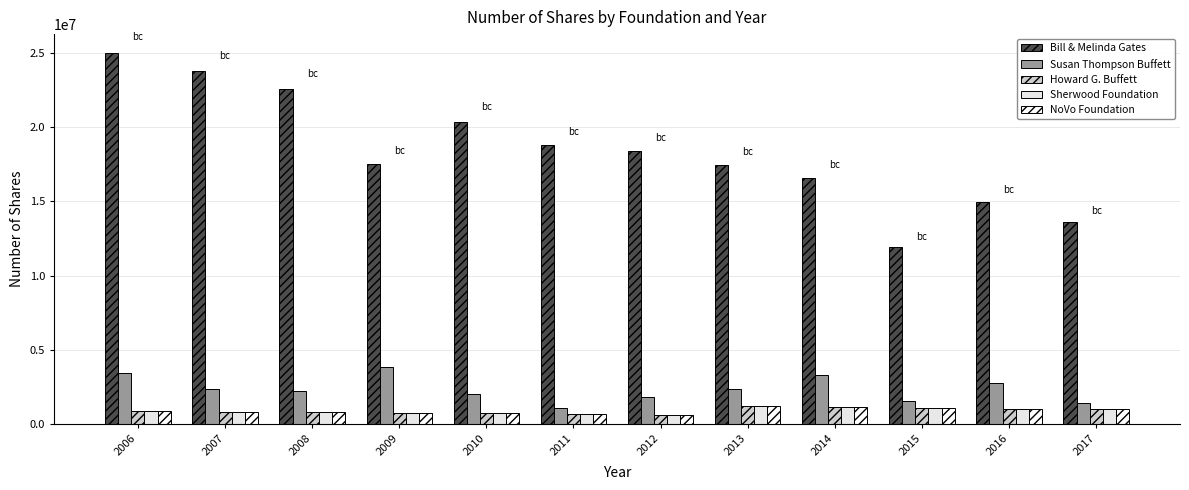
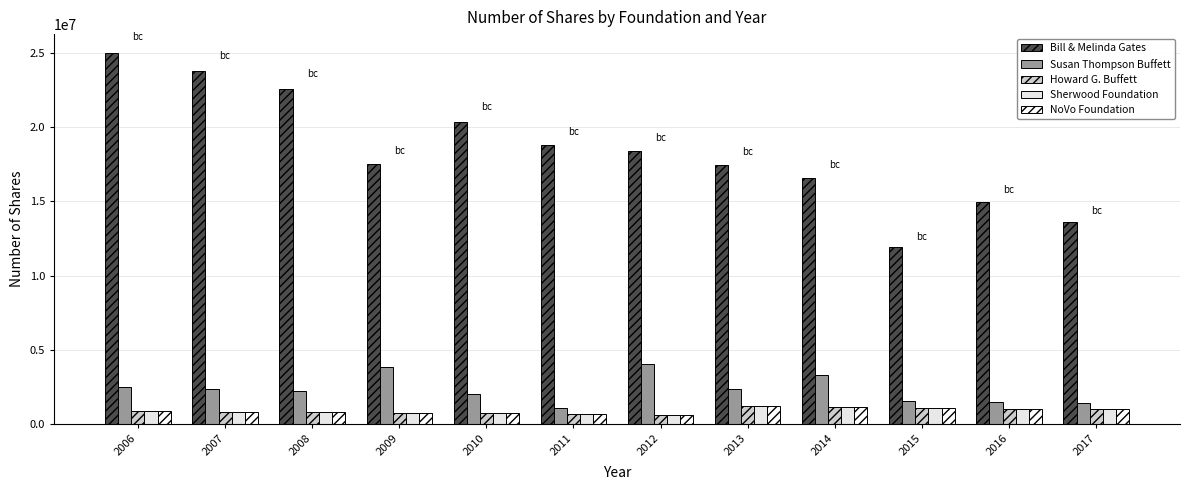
  {
    "Bill & Melinda Gates": {
      "2006": 25000000,
      "2007": 23800000,
      "2008": 22600000,
      "2009": 17500000,
      "2010": 20400000,
      "2011": 18800000,
      "2012": 18400000,
      "2013": 17500000,
      "2014": 16600000,
      "2015": 11900000,
      "2016": 15000000,
      "2017": 13600000
    },
    "Susan Thompson Buffett": {
-     "2006": 3400000,
+     "2006": 2500000,
      "2007": 2400000,
      "2008": 2300000,
      "2009": 3800000,
      "2010": 2000000,
      "2011": 1100000,
-     "2012": 1800000,
+     "2012": 4000000,
      "2013": 2400000,
      "2014": 3300000,
      "2015": 1600000,
-     "2016": 2800000,
+     "2016": 1500000,
      "2017": 1400000
    }
  }
